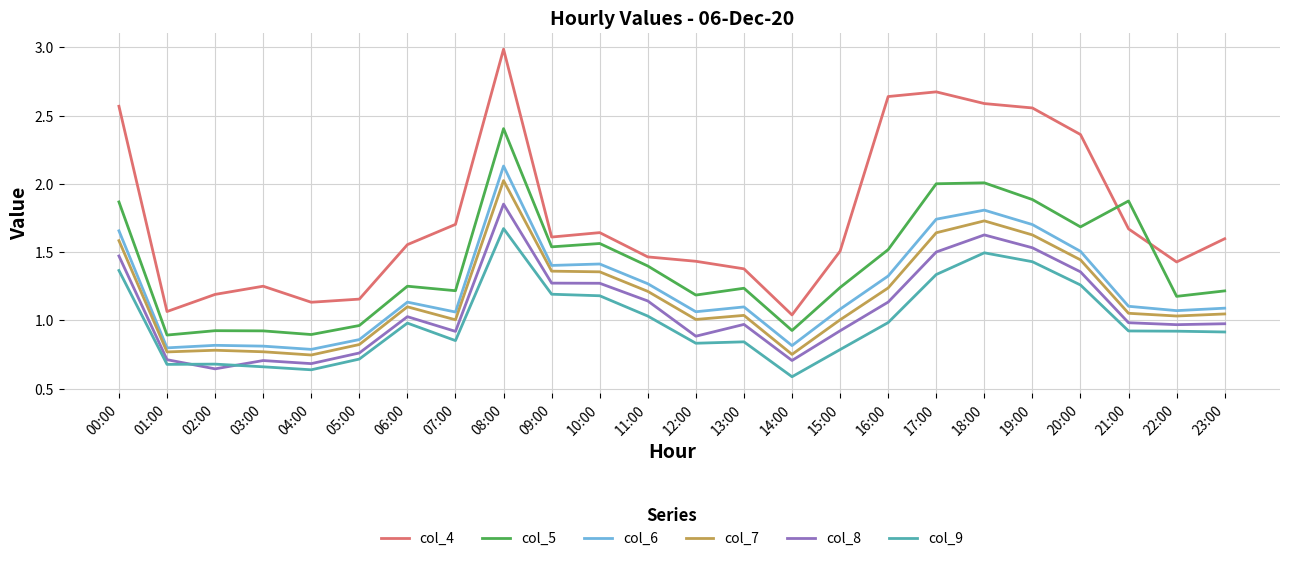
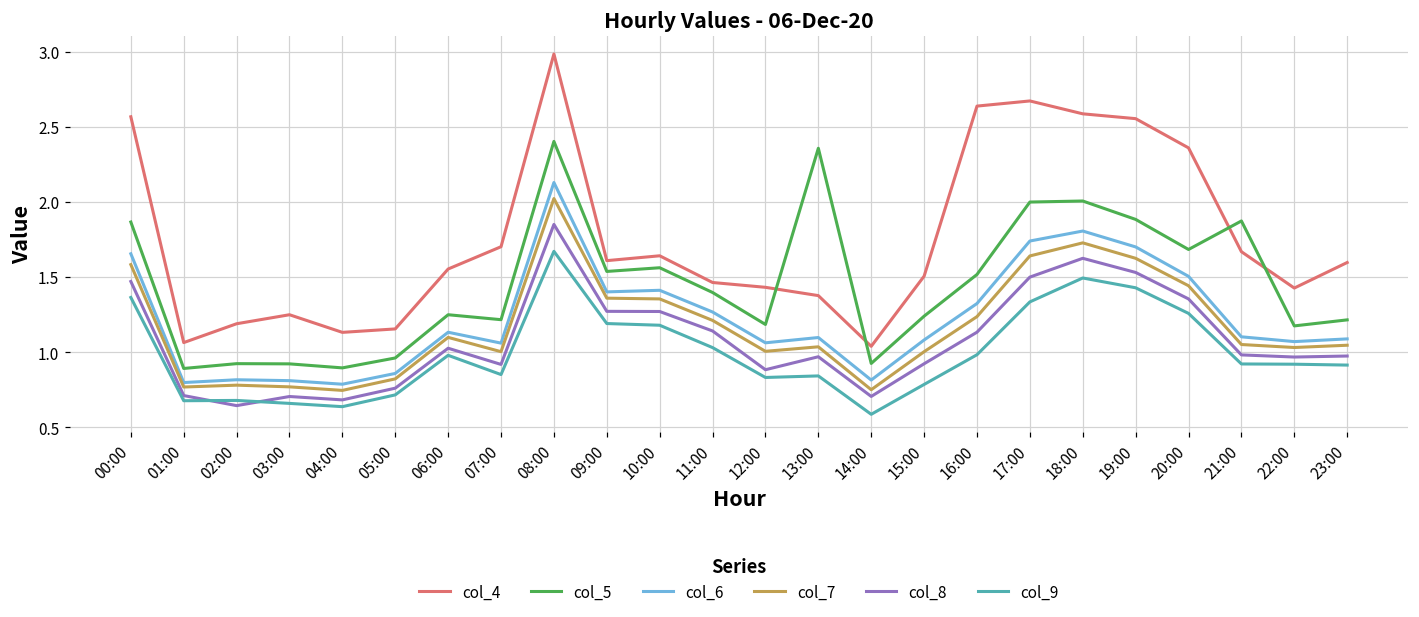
  {
    "col_4": {
      "00:00": 2.57,
      "01:00": 1.06,
      "02:00": 1.19,
      "03:00": 1.25,
      "04:00": 1.13,
      "05:00": 1.16,
      "06:00": 1.55,
      "07:00": 1.70,
      "08:00": 2.99,
      "09:00": 1.61,
      "10:00": 1.64,
      "11:00": 1.46,
      "12:00": 1.43,
      "13:00": 1.38,
      "14:00": 1.04,
      "15:00": 1.51,
      "16:00": 2.64,
      "17:00": 2.67,
      "18:00": 2.59,
      "19:00": 2.56,
      "20:00": 2.36,
      "21:00": 1.67,
      "22:00": 1.43,
      "23:00": 1.60
    },
    "col_5": {
      "00:00": 1.87,
      "01:00": 0.89,
      "02:00": 0.92,
      "03:00": 0.92,
      "04:00": 0.90,
      "05:00": 0.96,
      "06:00": 1.25,
      "07:00": 1.22,
      "08:00": 2.40,
      "09:00": 1.54,
      "10:00": 1.56,
      "11:00": 1.40,
      "12:00": 1.19,
-     "13:00": 1.24,
+     "13:00": 2.36,
      "14:00": 0.93,
      "15:00": 1.24,
      "16:00": 1.52,
      "17:00": 2.00,
      "18:00": 2.01,
      "19:00": 1.88,
      "20:00": 1.68,
      "21:00": 1.87,
      "22:00": 1.18,
      "23:00": 1.22
    },
    "col_7": {
      "00:00": 1.58,
      "01:00": 0.77,
      "02:00": 0.78,
      "03:00": 0.77,
      "04:00": 0.75,
      "05:00": 0.82,
      "06:00": 1.10,
      "07:00": 1.00,
      "08:00": 2.02,
      "09:00": 1.36,
      "10:00": 1.36,
      "11:00": 1.21,
      "12:00": 1.01,
      "13:00": 1.04,
      "14:00": 0.75,
      "15:00": 1.00,
      "16:00": 1.24,
      "17:00": 1.64,
      "18:00": 1.73,
      "19:00": 1.63,
      "20:00": 1.44,
      "21:00": 1.05,
      "22:00": 1.03,
      "23:00": 1.05
    },
    "col_8": {
      "00:00": 1.47,
      "01:00": 0.71,
      "02:00": 0.65,
      "03:00": 0.71,
      "04:00": 0.68,
      "05:00": 0.76,
      "06:00": 1.03,
      "07:00": 0.92,
      "08:00": 1.85,
      "09:00": 1.27,
      "10:00": 1.27,
      "11:00": 1.14,
      "12:00": 0.88,
      "13:00": 0.97,
      "14:00": 0.71,
      "15:00": 0.92,
      "16:00": 1.13,
      "17:00": 1.50,
      "18:00": 1.63,
      "19:00": 1.53,
      "20:00": 1.36,
      "21:00": 0.98,
      "22:00": 0.97,
      "23:00": 0.98
    }
  }
